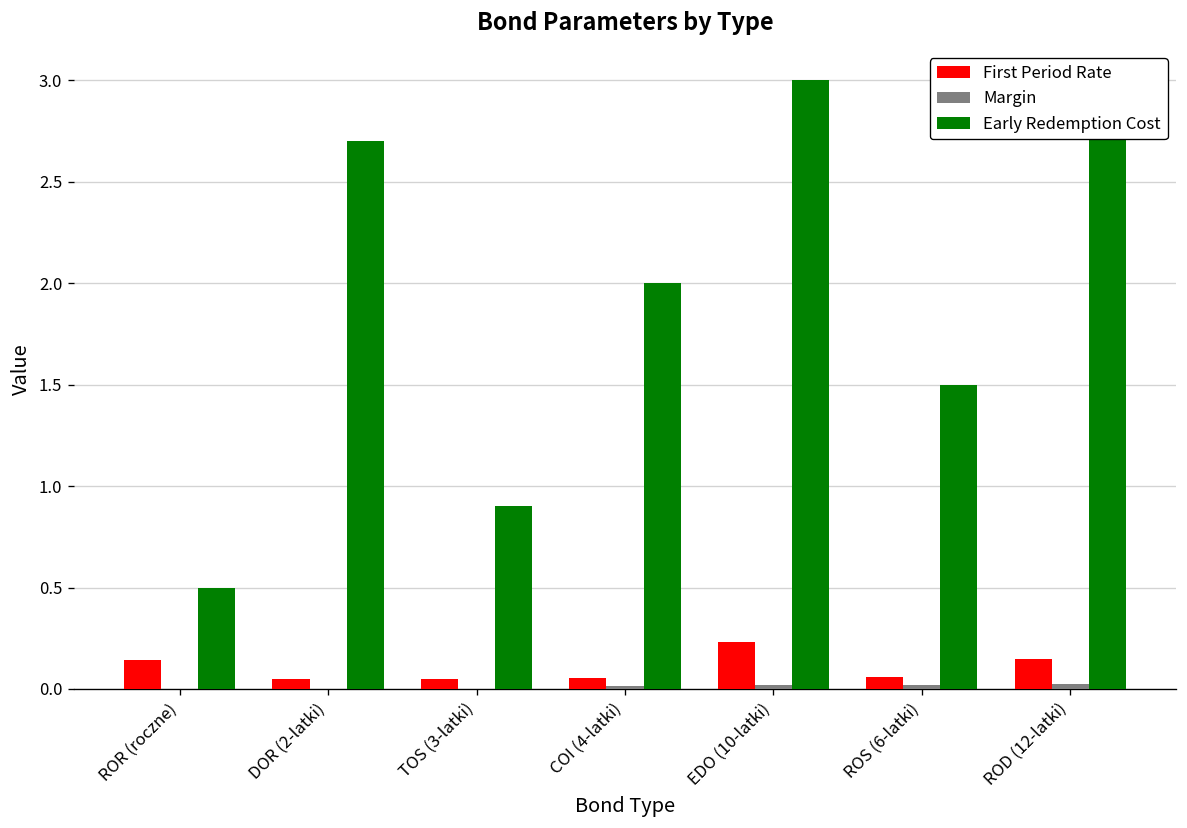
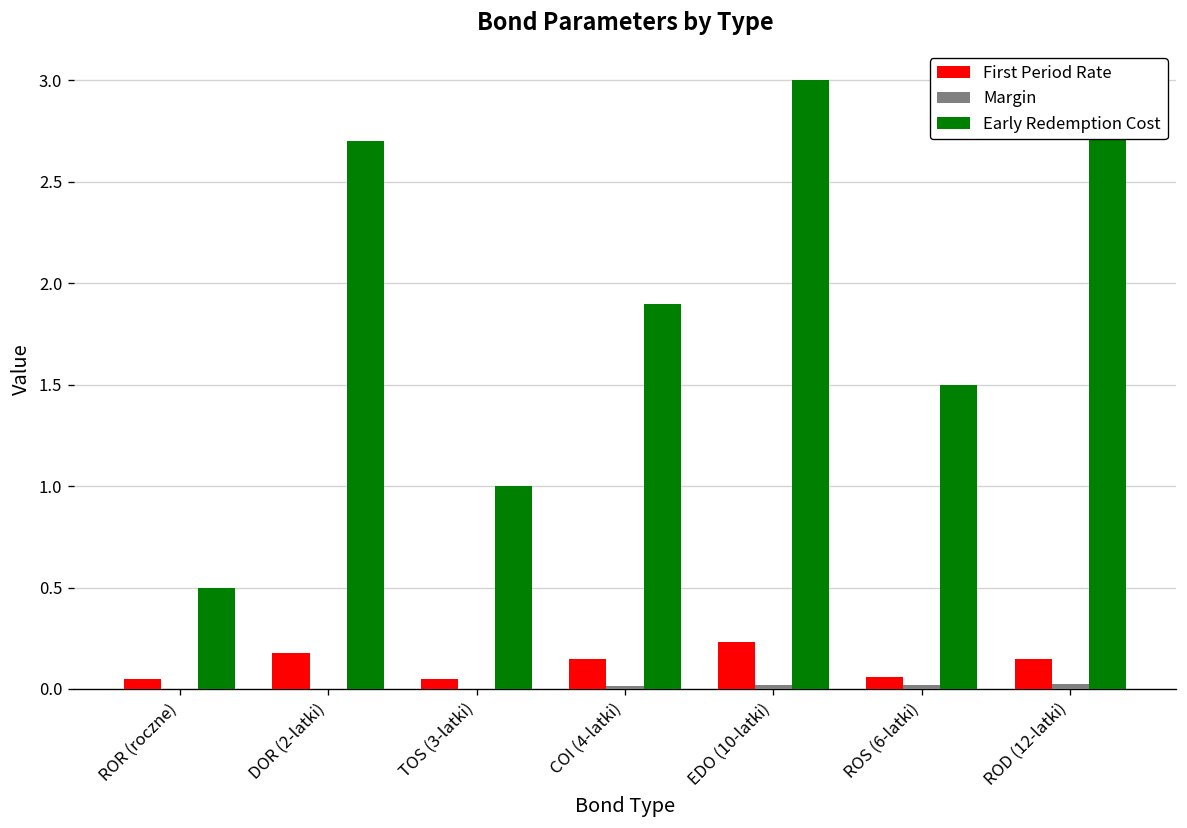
  {
    "First Period Rate": {
-     "ROR (roczne)": 0.14,
-     "DOR (2-latki)": 0.05,
+     "ROR (roczne)": 0.05,
+     "DOR (2-latki)": 0.18,
      "TOS (3-latki)": 0.05,
-     "COI (4-latki)": 0.06,
+     "COI (4-latki)": 0.15,
      "EDO (10-latki)": 0.23,
      "ROS (6-latki)": 0.06,
      "ROD (12-latki)": 0.15
    },
    "Margin": {
      "ROR (roczne)": 0.00,
      "TOS (3-latki)": 0.00,
      "COI (4-latki)": 0.02,
      "EDO (10-latki)": 0.02,
      "ROS (6-latki)": 0.02,
      "ROD (12-latki)": 0.03
    },
    "Early Redemption Cost": {
      "ROR (roczne)": 0.5,
      "DOR (2-latki)": 2.7,
-     "TOS (3-latki)": 0.9,
-     "COI (4-latki)": 2.0,
+     "TOS (3-latki)": 1.0,
+     "COI (4-latki)": 1.9,
      "EDO (10-latki)": 3.0,
      "ROS (6-latki)": 1.5
    }
  }
